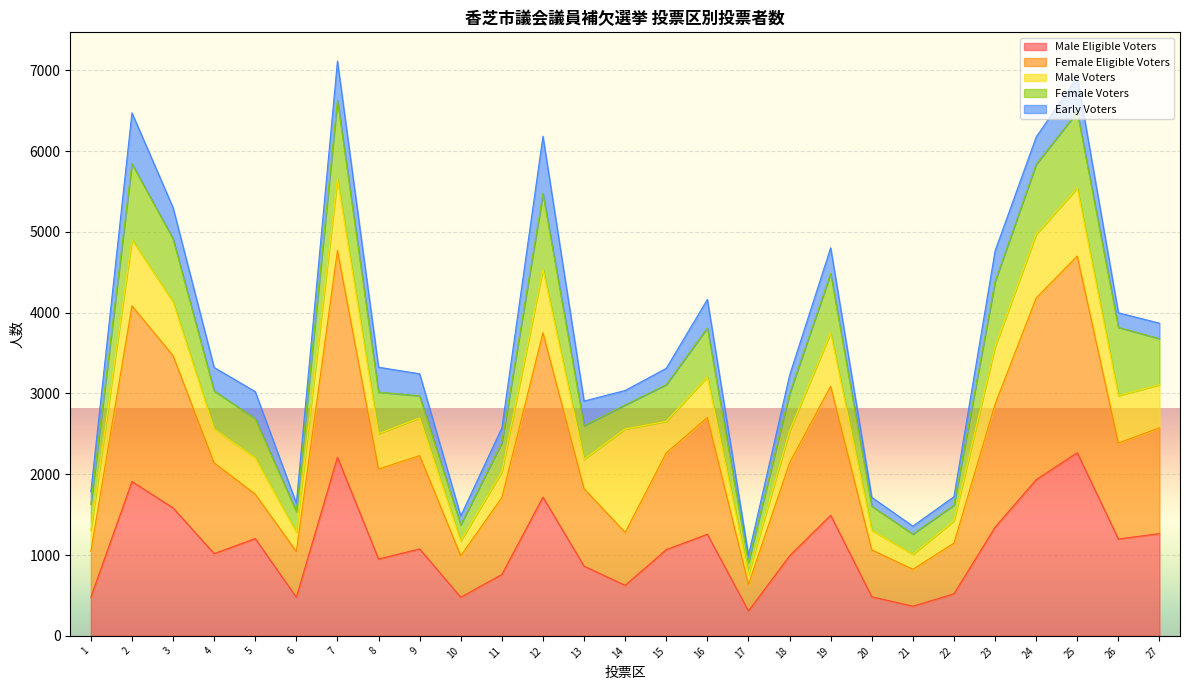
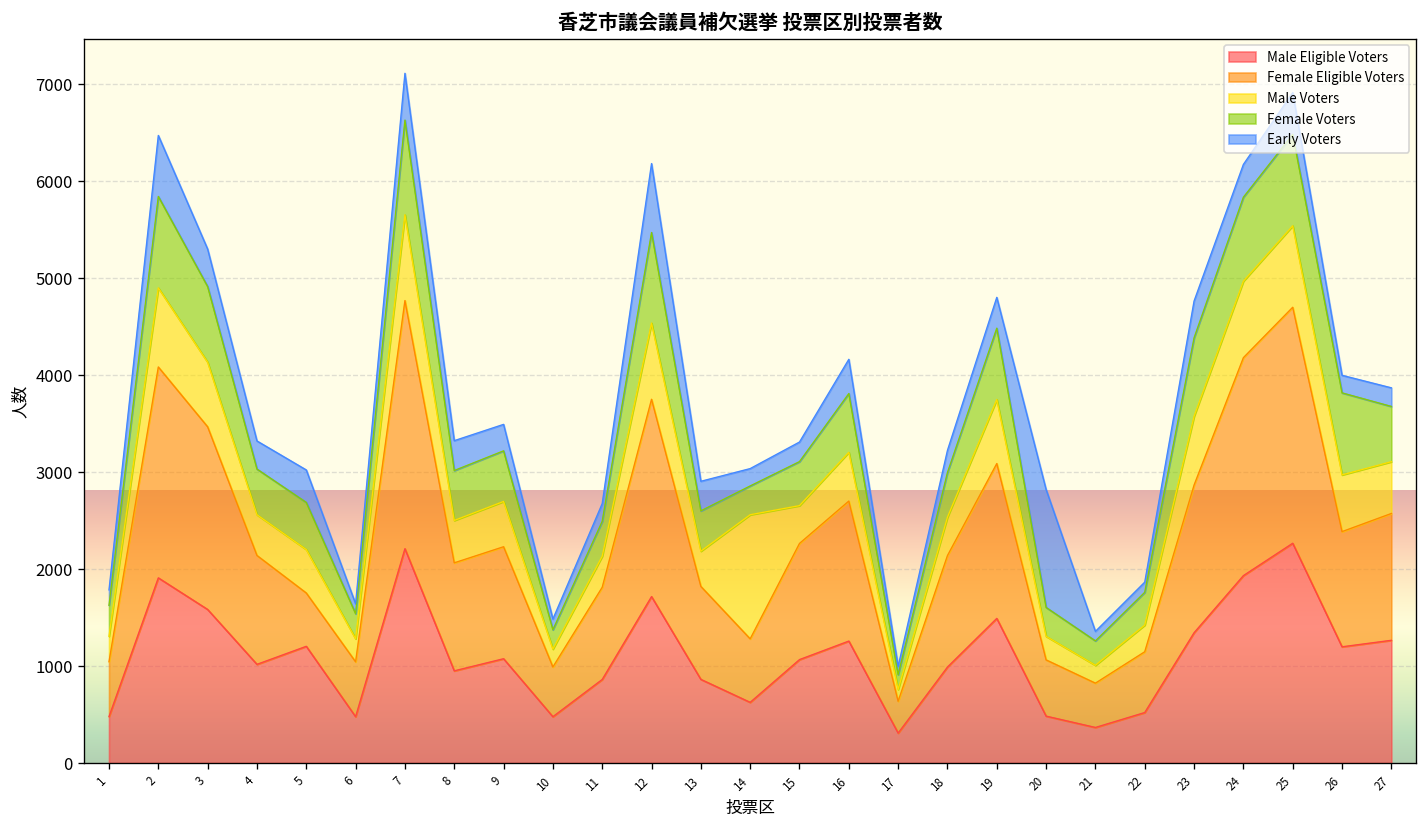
  {
    "Male Eligible Voters": {
      "1": 500,
      "2": 1900,
      "3": 1600,
      "4": 1000,
      "5": 1200,
      "6": 500,
      "7": 2200,
      "8": 1000,
      "9": 1100,
      "10": 500,
-     "11": 800,
+     "11": 900,
      "12": 1700,
      "13": 900,
      "14": 600,
      "15": 1100,
      "16": 1300,
      "17": 300,
      "18": 1000,
      "19": 1500,
      "20": 500,
      "21": 400,
      "22": 500,
      "23": 1300,
      "24": 1900,
      "25": 2300,
      "26": 1200,
      "27": 1300
    },
    "Female Eligible Voters": {
      "1": 600,
      "2": 2200,
      "3": 1900,
      "4": 1100,
      "5": 600,
      "6": 600,
      "7": 2600,
      "8": 1100,
      "9": 1200,
      "10": 500,
      "11": 1000,
      "12": 2000,
      "13": 1000,
      "14": 700,
      "15": 1200,
      "16": 1400,
      "17": 300,
      "18": 1200,
      "19": 1600,
      "20": 600,
      "21": 500,
      "22": 600,
      "23": 1500,
      "24": 2200,
      "25": 2400,
      "26": 1200,
      "27": 1300
    },
    "Male Voters": {
      "1": 300,
      "2": 800,
      "3": 700,
      "4": 400,
      "5": 400,
      "6": 200,
      "7": 900,
      "8": 400,
      "9": 500,
      "10": 200,
      "11": 300,
      "12": 800,
      "13": 400,
      "14": 1300,
      "15": 400,
      "16": 500,
      "17": 100,
      "18": 400,
      "19": 700,
      "20": 200,
      "21": 200,
      "22": 300,
      "23": 700,
      "24": 800,
      "25": 800,
      "26": 600,
      "27": 500
    },
    "Female Voters": {
      "1": 300,
      "2": 900,
      "3": 800,
      "4": 500,
      "5": 500,
      "6": 300,
      "7": 1000,
      "8": 500,
-     "9": 300,
+     "9": 500,
      "10": 200,
      "11": 400,
      "12": 900,
      "13": 400,
      "14": 300,
      "15": 500,
      "16": 600,
      "17": 200,
      "18": 500,
      "19": 700,
      "20": 300,
      "21": 300,
-     "22": 200,
+     "22": 300,
      "23": 800,
      "24": 900,
      "26": 800,
      "27": 600
    },
    "Early Voters": {
      "1": 200,
      "2": 600,
      "3": 400,
      "4": 300,
      "5": 300,
      "6": 100,
      "7": 500,
      "8": 300,
      "9": 300,
      "10": 100,
      "11": 200,
      "12": 700,
      "13": 300,
      "14": 200,
      "15": 200,
      "16": 400,
      "17": 100,
      "18": 200,
      "19": 300,
-     "20": 100,
+     "20": 1200,
      "21": 100,
      "22": 100,
      "23": 400,
      "24": 300,
      "26": 200,
      "27": 200
    }
  }
